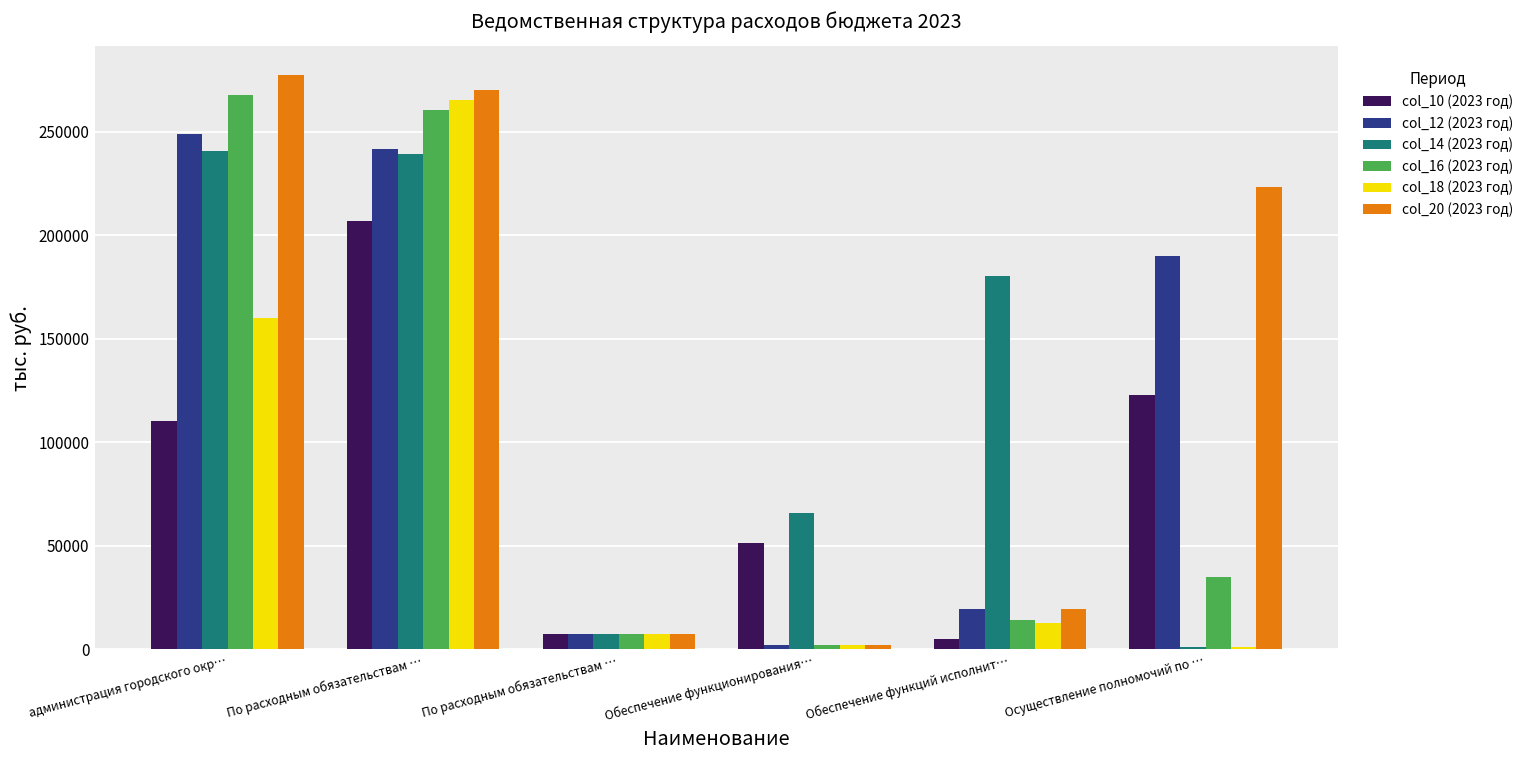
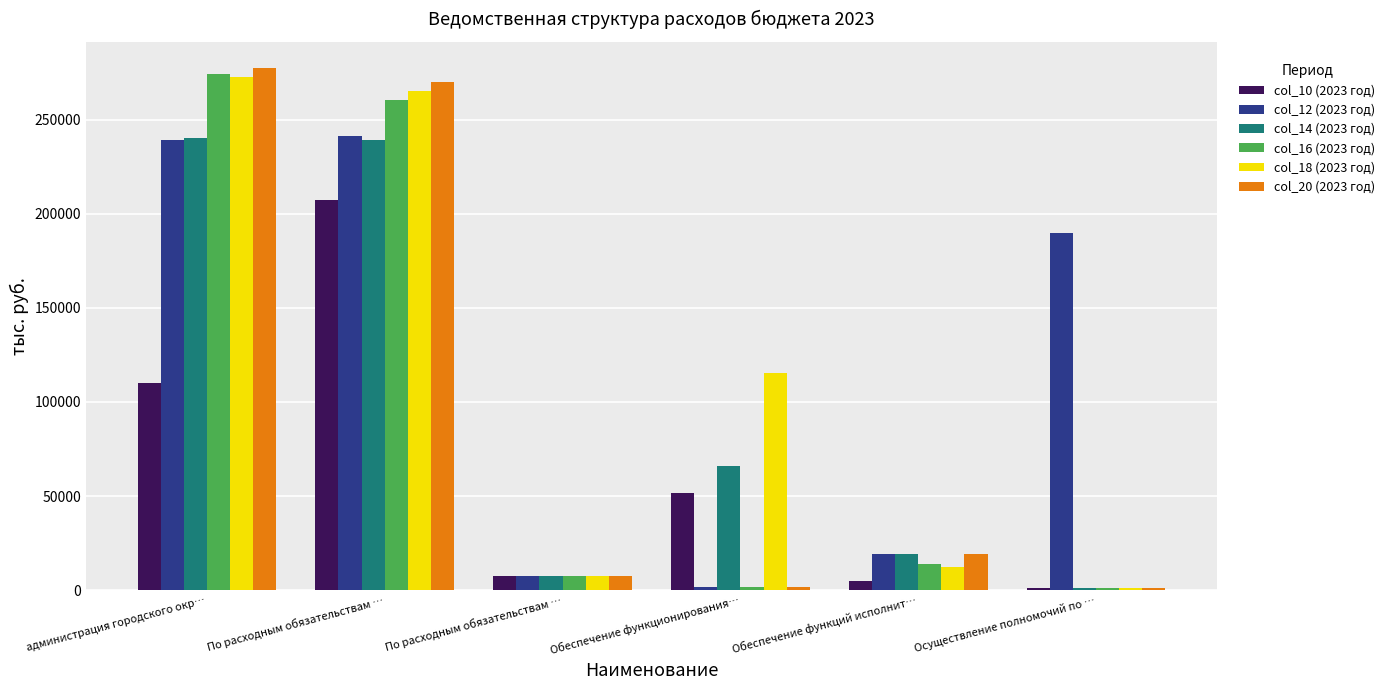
  {
    "col_10 (2023 год)": {
      "администрация городского окр…": 110000,
      "Обеспечение функционирования…": 51000,
      "Обеспечение функций исполнит…": 5000,
-     "Осуществление полномочий по …": 123000
+     "Осуществление полномочий по …": 1000
    },
    "col_12 (2023 год)": {
-     "администрация городского окр…": 249000,
+     "администрация городского окр…": 239000,
      "Обеспечение функционирования…": 2000,
      "Обеспечение функций исполнит…": 19000,
      "Осуществление полномочий по …": 190000
    },
    "col_14 (2023 год)": {
      "администрация городского окр…": 241000,
      "Обеспечение функционирования…": 66000,
-     "Обеспечение функций исполнит…": 180000
+     "Обеспечение функций исполнит…": 19000
    },
    "col_16 (2023 год)": {
-     "администрация городского окр…": 268000,
+     "администрация городского окр…": 274000,
      "Обеспечение функционирования…": 2000,
      "Обеспечение функций исполнит…": 14000,
-     "Осуществление полномочий по …": 35000
+     "Осуществление полномочий по …": 1000
    },
    "col_18 (2023 год)": {
-     "администрация городского окр…": 160000,
-     "Обеспечение функционирования…": 2000,
+     "администрация городского окр…": 273000,
+     "Обеспечение функционирования…": 115000,
      "Обеспечение функций исполнит…": 13000
    },
    "col_20 (2023 год)": {
      "администрация городского окр…": 277000,
      "Обеспечение функционирования…": 2000,
      "Обеспечение функций исполнит…": 19000,
-     "Осуществление полномочий по …": 223000
+     "Осуществление полномочий по …": 1000
    }
  }
